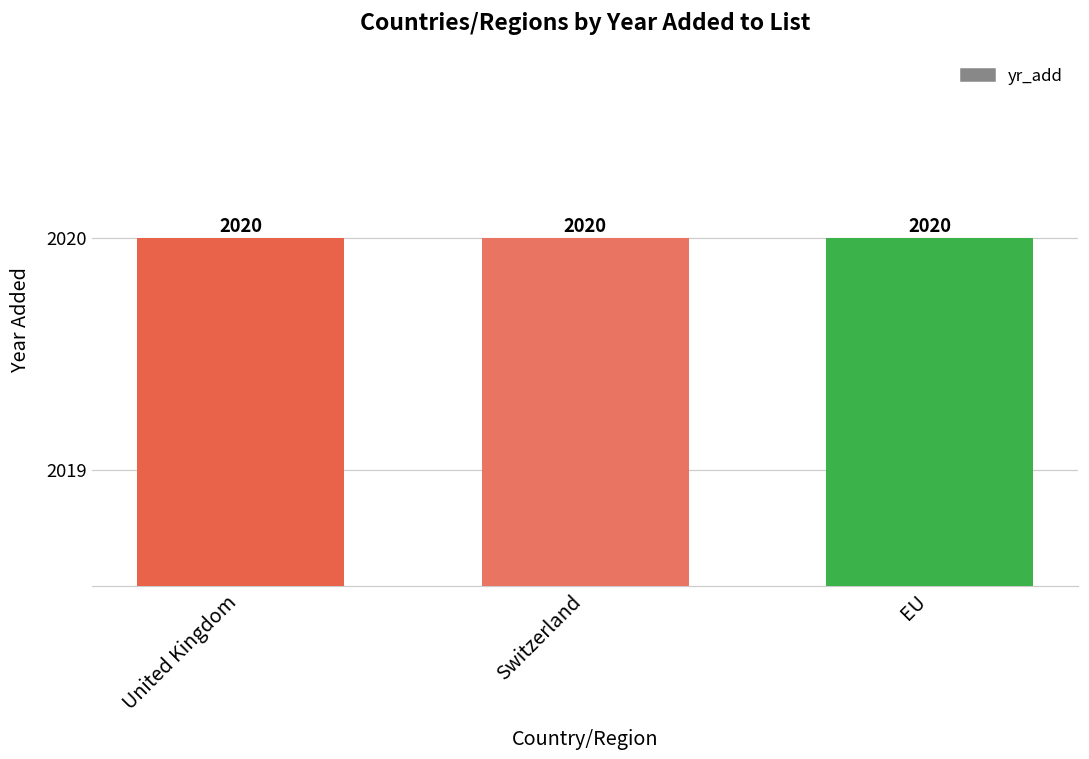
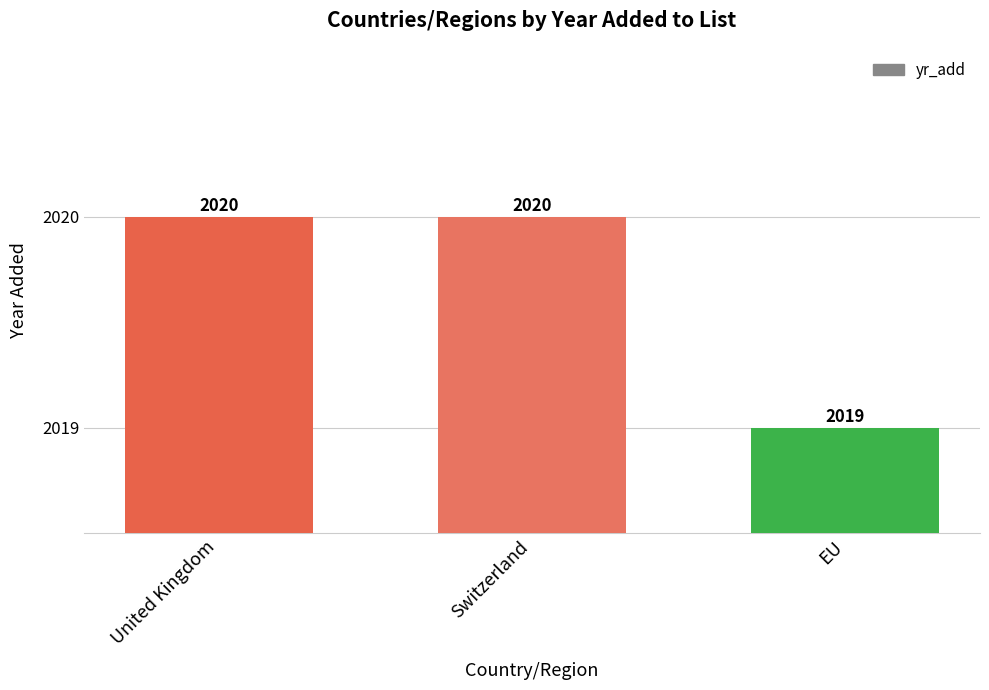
  {
    "United Kingdom": 2020,
    "Switzerland": 2020,
-   "EU": 2020
+   "EU": 2019
  }
